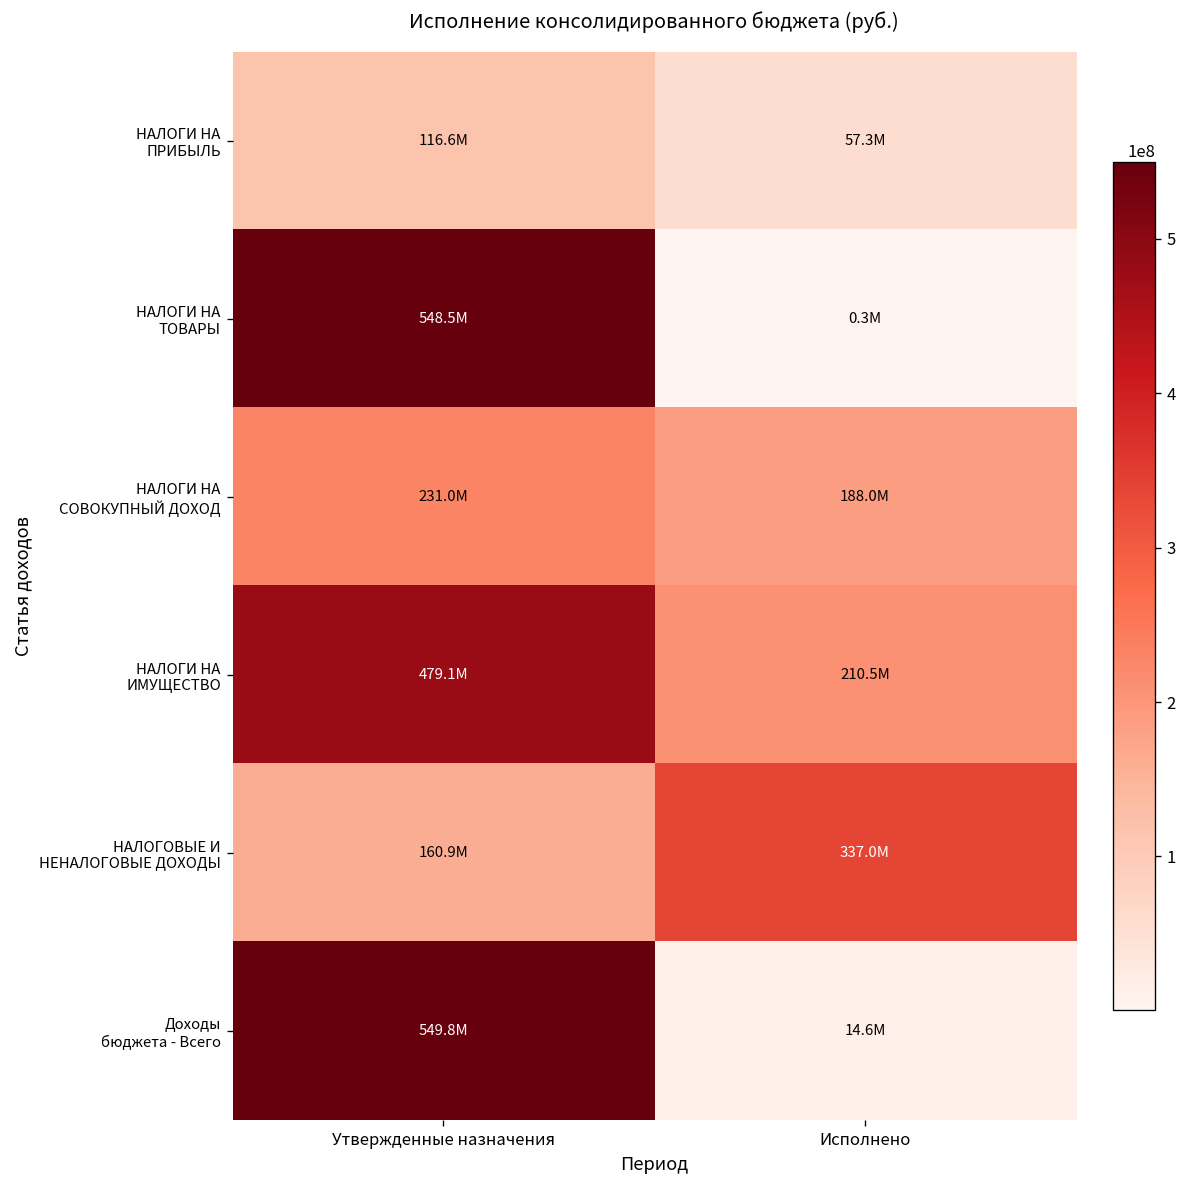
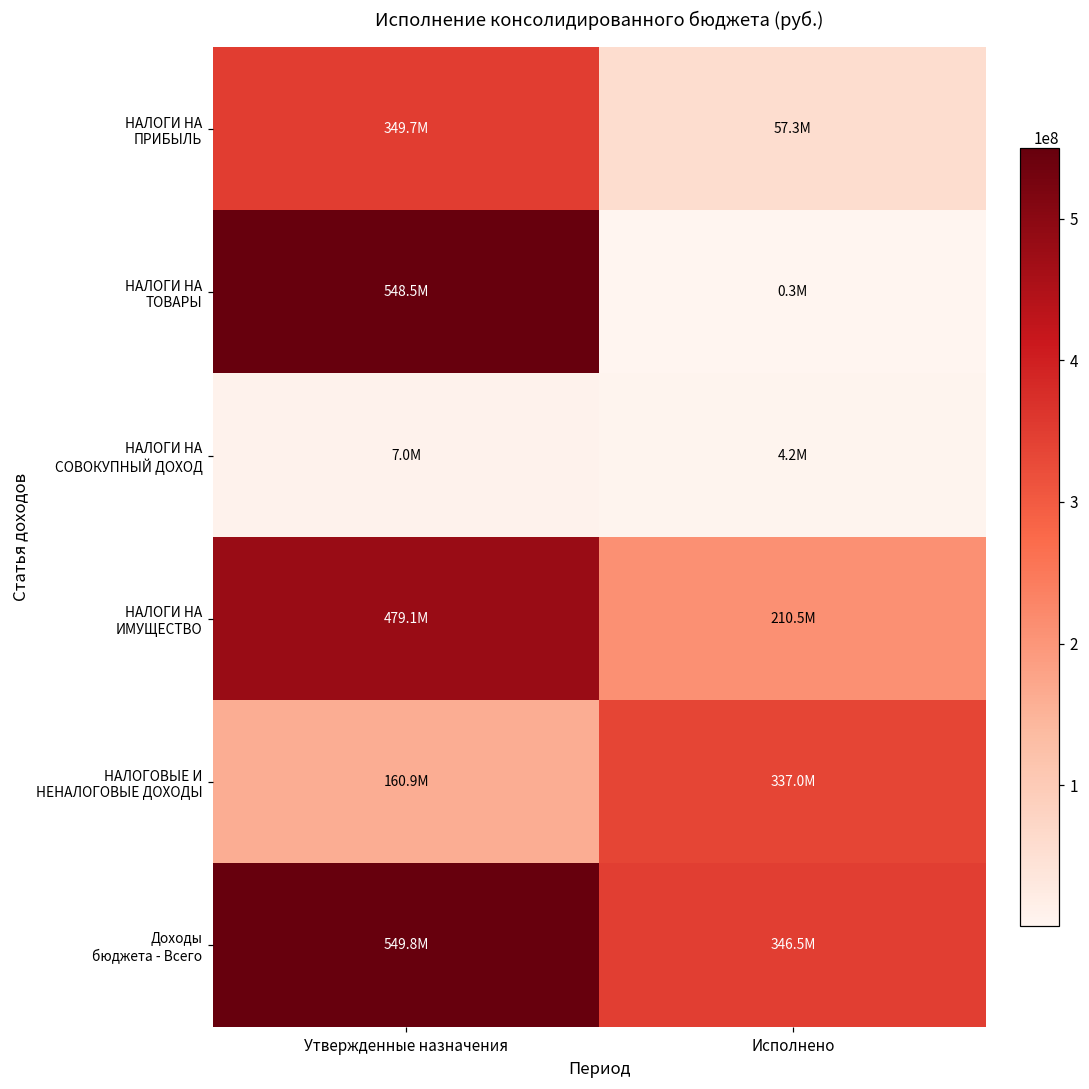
  {
    "НАЛОГИ НА ПРИБЫЛЬ": {
-     "Утвержденные назначения": "116.6M",
+     "Утвержденные назначения": "349.7M",
      "Исполнено": "57.3M"
    },
    "НАЛОГИ НА ТОВАРЫ": {
      "Утвержденные назначения": "548.5M",
      "Исполнено": "0.3M"
    },
    "НАЛОГИ НА СОВОКУПНЫЙ ДОХОД": {
-     "Утвержденные назначения": "231.0M",
-     "Исполнено": "188.0M"
+     "Утвержденные назначения": "7.0M",
+     "Исполнено": "4.2M"
    },
    "НАЛОГИ НА ИМУЩЕСТВО": {
      "Утвержденные назначения": "479.1M",
      "Исполнено": "210.5M"
    },
    "НАЛОГОВЫЕ И НЕНАЛОГОВЫЕ ДОХОДЫ": {
      "Утвержденные назначения": "160.9M",
      "Исполнено": "337.0M"
    },
    "Доходы бюджета - Всего": {
      "Утвержденные назначения": "549.8M",
-     "Исполнено": "14.6M"
+     "Исполнено": "346.5M"
    }
  }
